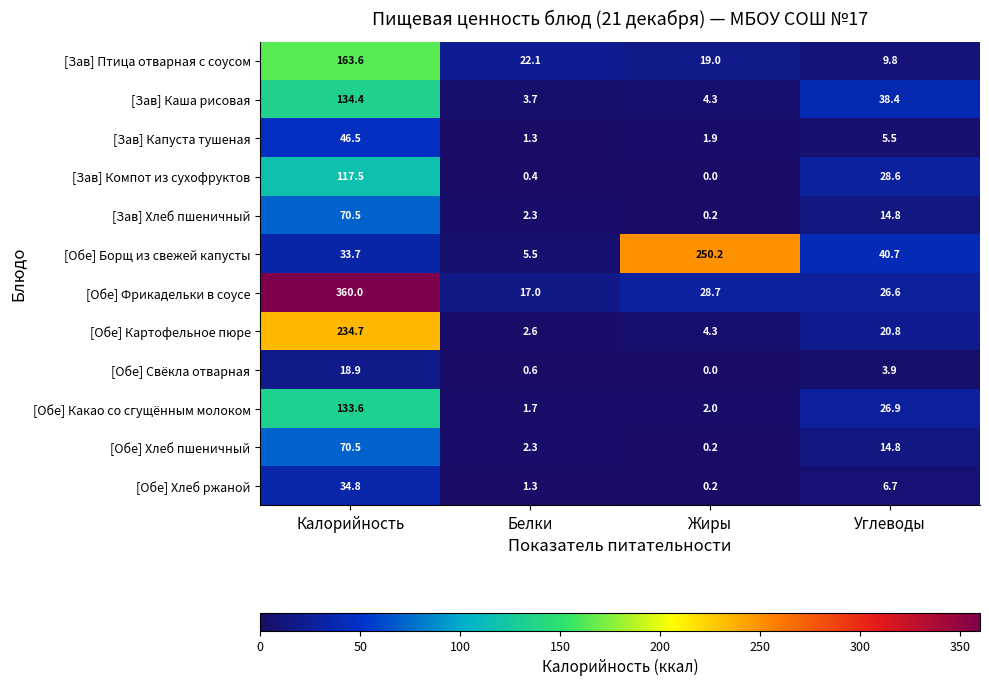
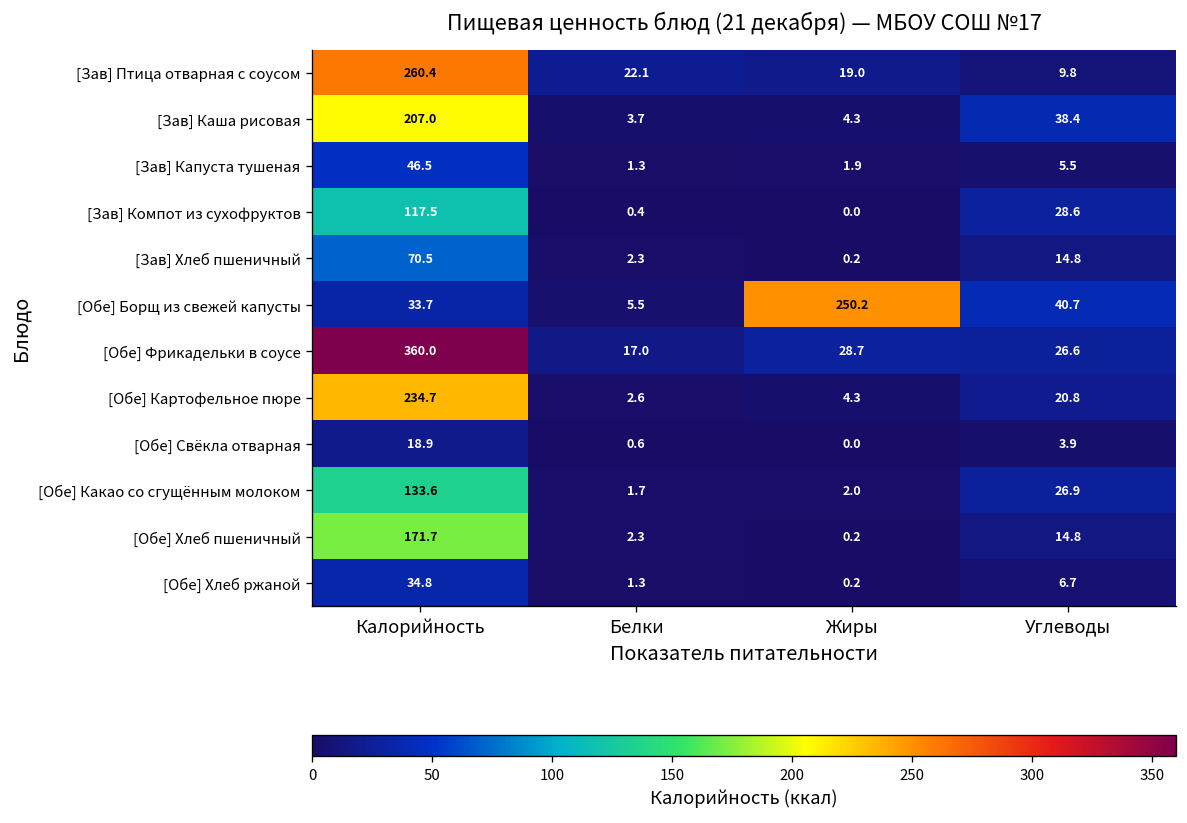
  {
    "[Зав] Птица отварная с соусом": {
-     "Калорийность": 163.6,
+     "Калорийность": 260.4,
      "Белки": 22.1,
      "Жиры": 19.0,
      "Углеводы": 9.8
    },
    "[Зав] Каша рисовая": {
-     "Калорийность": 134.4,
+     "Калорийность": 207.0,
      "Белки": 3.7,
      "Жиры": 4.3,
      "Углеводы": 38.4
    },
    "[Зав] Капуста тушеная": {
      "Калорийность": 46.5,
      "Белки": 1.3,
      "Жиры": 1.9,
      "Углеводы": 5.5
    },
    "[Зав] Компот из сухофруктов": {
      "Калорийность": 117.5,
      "Белки": 0.4,
      "Жиры": 0.0,
      "Углеводы": 28.6
    },
    "[Зав] Хлеб пшеничный": {
      "Калорийность": 70.5,
      "Белки": 2.3,
      "Жиры": 0.2,
      "Углеводы": 14.8
    },
    "[Обе] Борщ из свежей капусты": {
      "Калорийность": 33.7,
      "Белки": 5.5,
      "Жиры": 250.2,
      "Углеводы": 40.7
    },
    "[Обе] Фрикадельки в соусе": {
      "Калорийность": 360.0,
      "Белки": 17.0,
      "Жиры": 28.7,
      "Углеводы": 26.6
    },
    "[Обе] Картофельное пюре": {
      "Калорийность": 234.7,
      "Белки": 2.6,
      "Жиры": 4.3,
      "Углеводы": 20.8
    },
    "[Обе] Свёкла отварная": {
      "Калорийность": 18.9,
      "Белки": 0.6,
      "Жиры": 0.0,
      "Углеводы": 3.9
    },
    "[Обе] Какао со сгущённым молоком": {
      "Калорийность": 133.6,
      "Белки": 1.7,
      "Жиры": 2.0,
      "Углеводы": 26.9
    },
    "[Обе] Хлеб пшеничный": {
-     "Калорийность": 70.5,
+     "Калорийность": 171.7,
      "Белки": 2.3,
      "Жиры": 0.2,
      "Углеводы": 14.8
    },
    "[Обе] Хлеб ржаной": {
      "Калорийность": 34.8,
      "Белки": 1.3,
      "Жиры": 0.2,
      "Углеводы": 6.7
    }
  }
